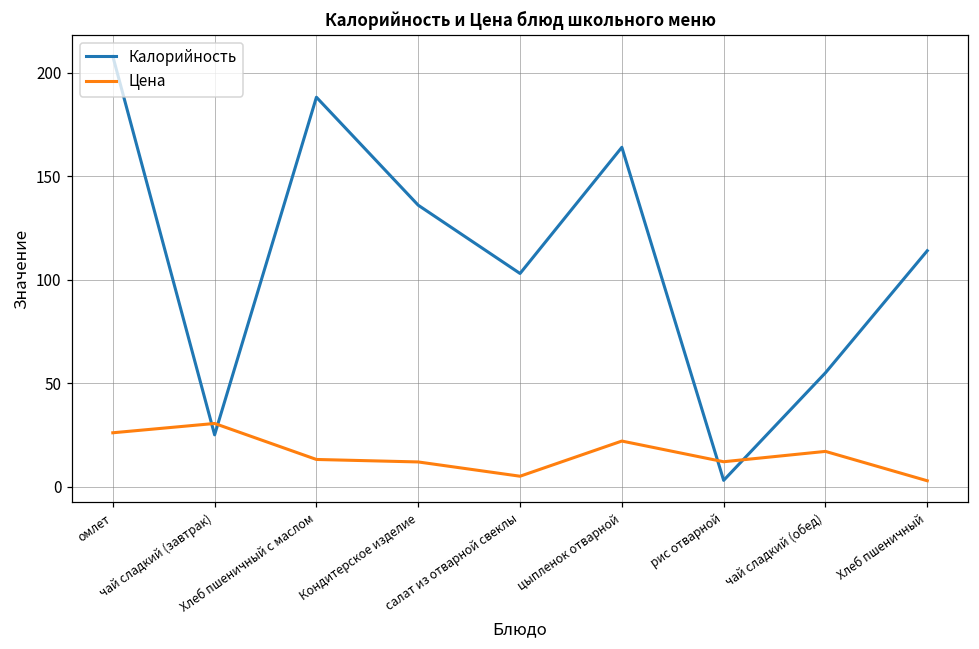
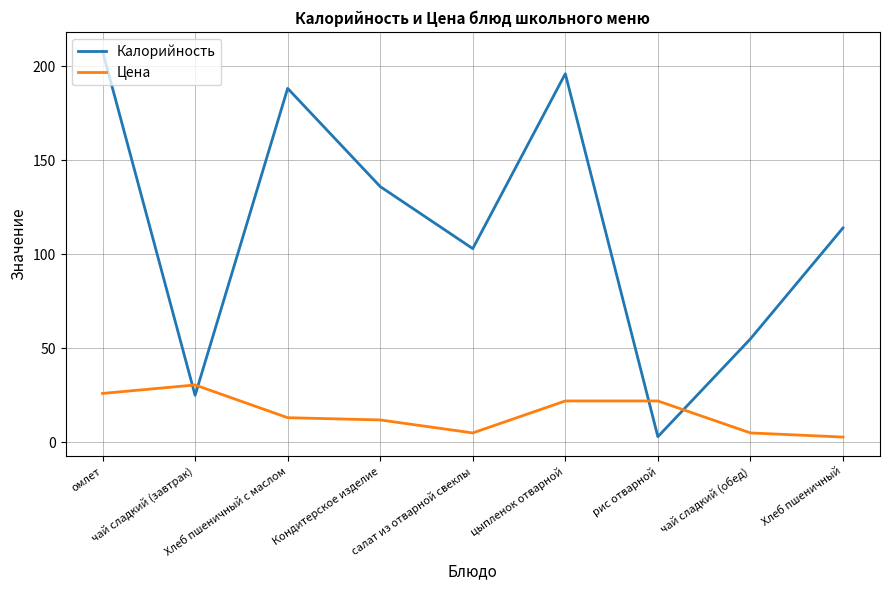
  {
    "Калорийность": {
      "чай сладкий (завтрак)": 25,
      "Хлеб пшеничный с маслом": 188,
      "Кондитерское изделие": 136,
      "салат из отварной свеклы": 103,
-     "цыпленок отварной": 164,
+     "цыпленок отварной": 196,
      "рис отварной": 3,
      "чай сладкий (обед)": 55,
      "Хлеб пшеничный": 114
    },
    "Цена": {
      "омлет": 26,
      "чай сладкий (завтрак)": 31,
      "Хлеб пшеничный с маслом": 13,
      "Кондитерское изделие": 12,
      "салат из отварной свеклы": 5,
      "цыпленок отварной": 22,
-     "рис отварной": 12,
-     "чай сладкий (обед)": 17,
+     "рис отварной": 22,
+     "чай сладкий (обед)": 5,
      "Хлеб пшеничный": 3
    }
  }
